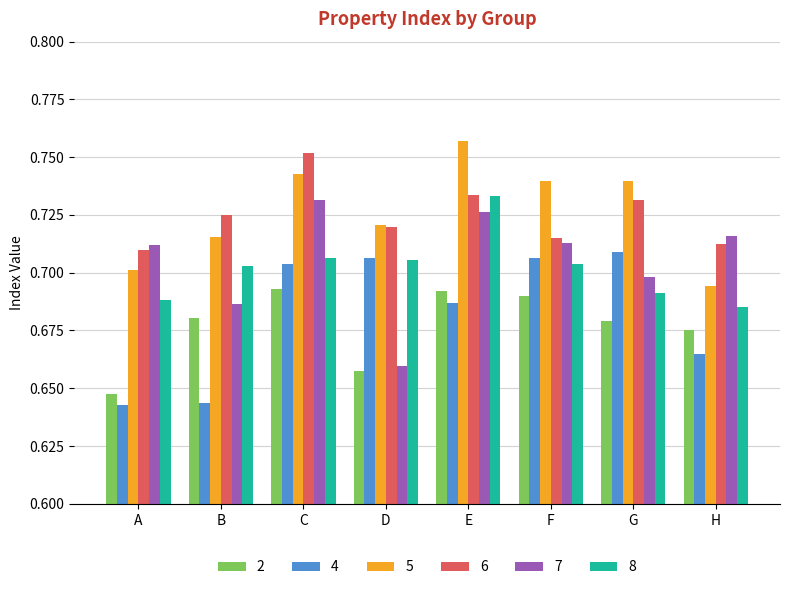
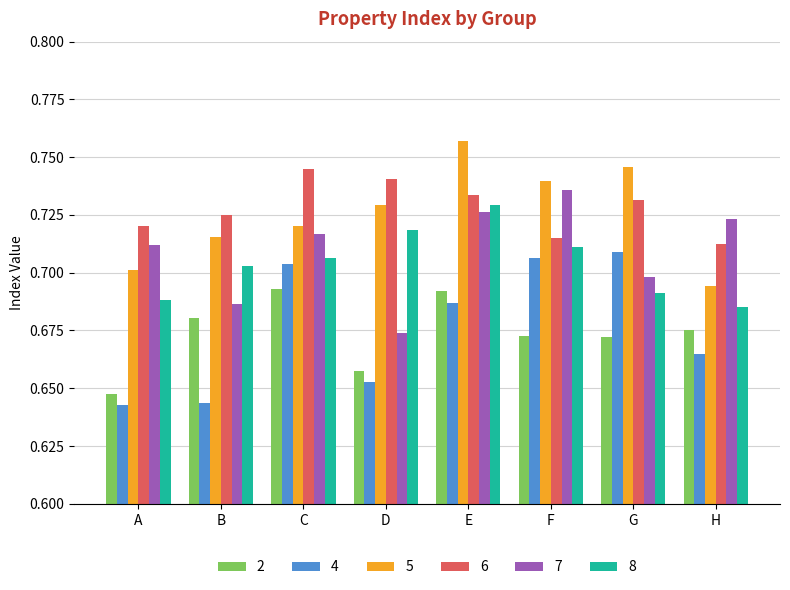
  {
    "2": {
      "A": 0.648,
      "B": 0.681,
      "C": 0.693,
      "D": 0.658,
      "E": 0.692,
-     "F": 0.690,
-     "G": 0.679,
+     "F": 0.673,
+     "G": 0.672,
      "H": 0.675
    },
    "4": {
      "A": 0.643,
      "B": 0.644,
      "C": 0.704,
-     "D": 0.706,
+     "D": 0.653,
      "E": 0.687,
      "F": 0.706,
      "G": 0.709,
      "H": 0.665
    },
    "5": {
      "A": 0.701,
      "B": 0.715,
-     "C": 0.743,
-     "D": 0.721,
+     "C": 0.720,
+     "D": 0.729,
      "E": 0.757,
      "F": 0.740,
-     "G": 0.740,
+     "G": 0.746,
      "H": 0.694
    },
    "6": {
-     "A": 0.71,
+     "A": 0.72,
      "B": 0.725,
-     "C": 0.752,
-     "D": 0.720,
+     "C": 0.745,
+     "D": 0.741,
      "E": 0.734,
      "F": 0.715,
      "G": 0.731,
      "H": 0.713
    },
    "7": {
      "A": 0.712,
      "B": 0.686,
-     "C": 0.731,
-     "D": 0.660,
+     "C": 0.717,
+     "D": 0.674,
      "E": 0.726,
-     "F": 0.713,
+     "F": 0.736,
      "G": 0.698,
-     "H": 0.716
+     "H": 0.723
    },
    "8": {
      "A": 0.688,
      "B": 0.703,
      "C": 0.706,
-     "D": 0.705,
-     "E": 0.733,
-     "F": 0.704,
+     "D": 0.718,
+     "E": 0.729,
+     "F": 0.711,
      "G": 0.691,
      "H": 0.685
    }
  }
